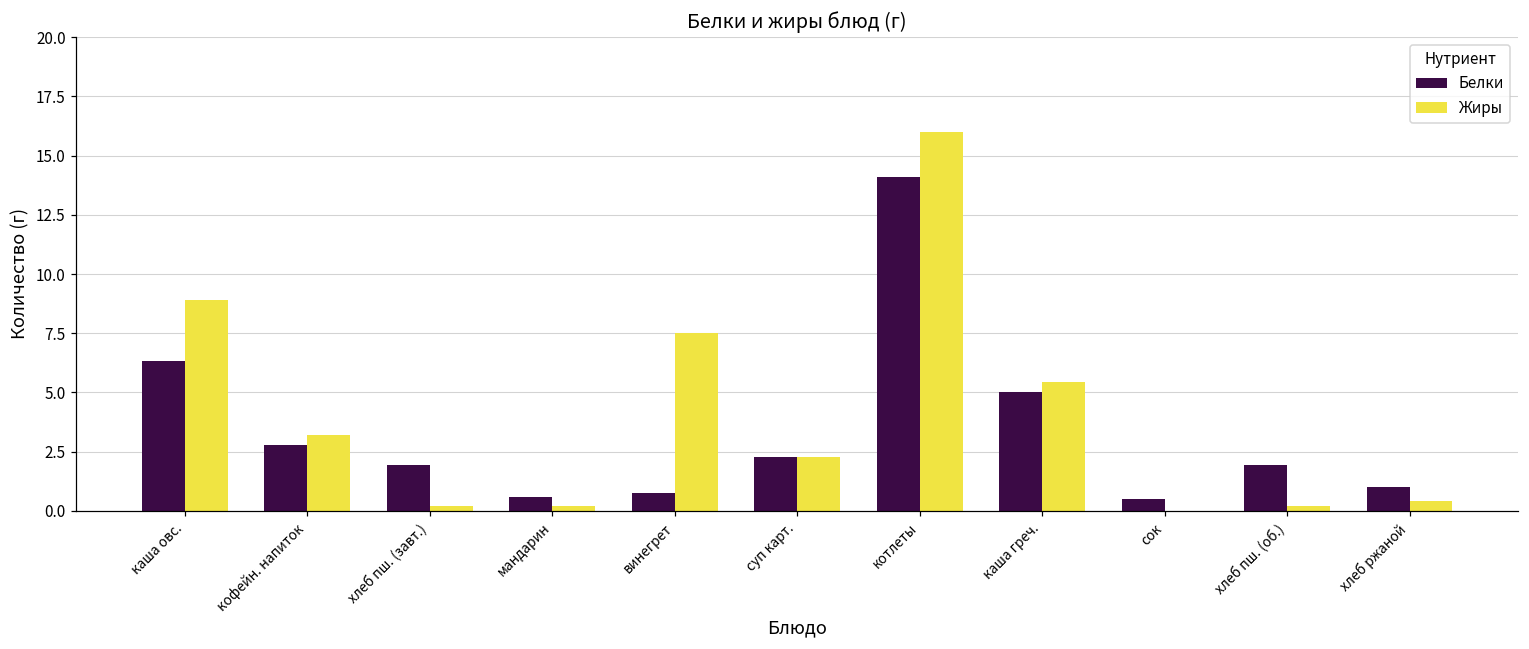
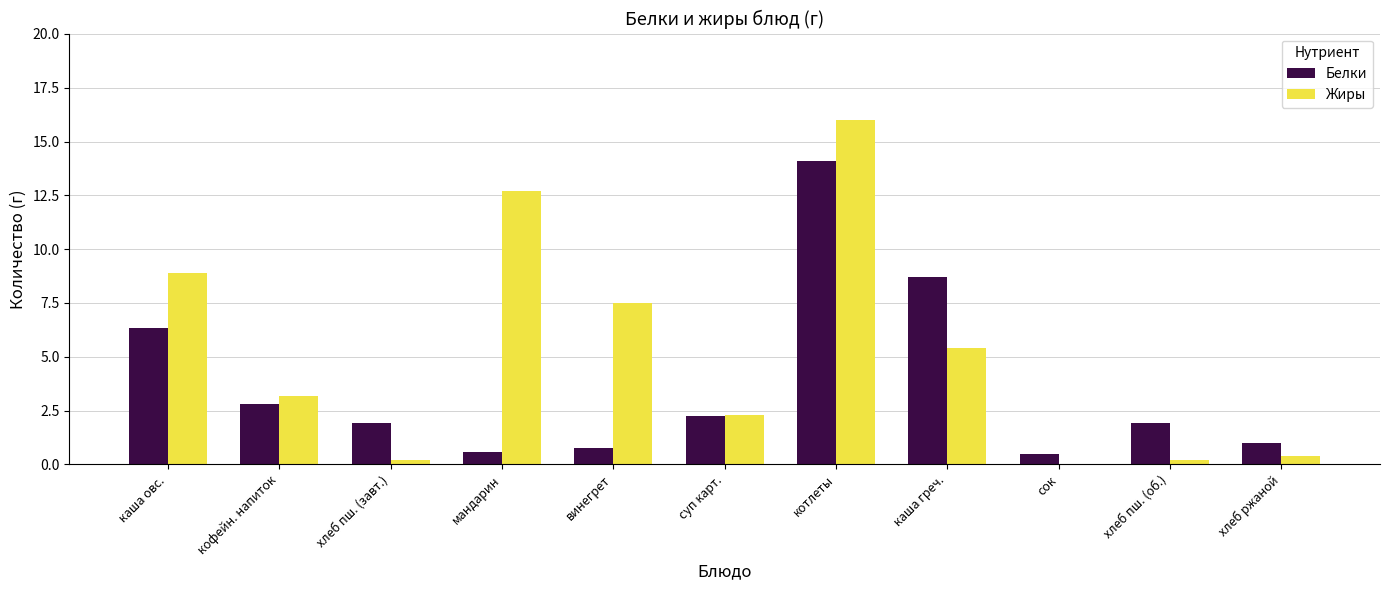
  {
    "Белки": {
      "каша овс.": 6.3,
      "кофейн. напиток": 2.8,
      "хлеб пш. (завт.)": 1.9,
      "мандарин": 0.6,
      "винегрет": 0.8,
      "суп карт.": 2.3,
      "котлеты": 14.1,
-     "каша греч.": 5.0,
+     "каша греч.": 8.7,
      "сок": 0.5,
      "хлеб пш. (об.)": 1.9,
      "хлеб ржаной": 1.0
    },
    "Жиры": {
      "каша овс.": 8.9,
      "кофейн. напиток": 3.2,
      "хлеб пш. (завт.)": 0.2,
-     "мандарин": 0.2,
+     "мандарин": 12.7,
      "винегрет": 7.5,
      "суп карт.": 2.3,
      "котлеты": 16.0,
      "каша греч.": 5.4,
      "сок": 0.0,
      "хлеб пш. (об.)": 0.2,
      "хлеб ржаной": 0.4
    }
  }
